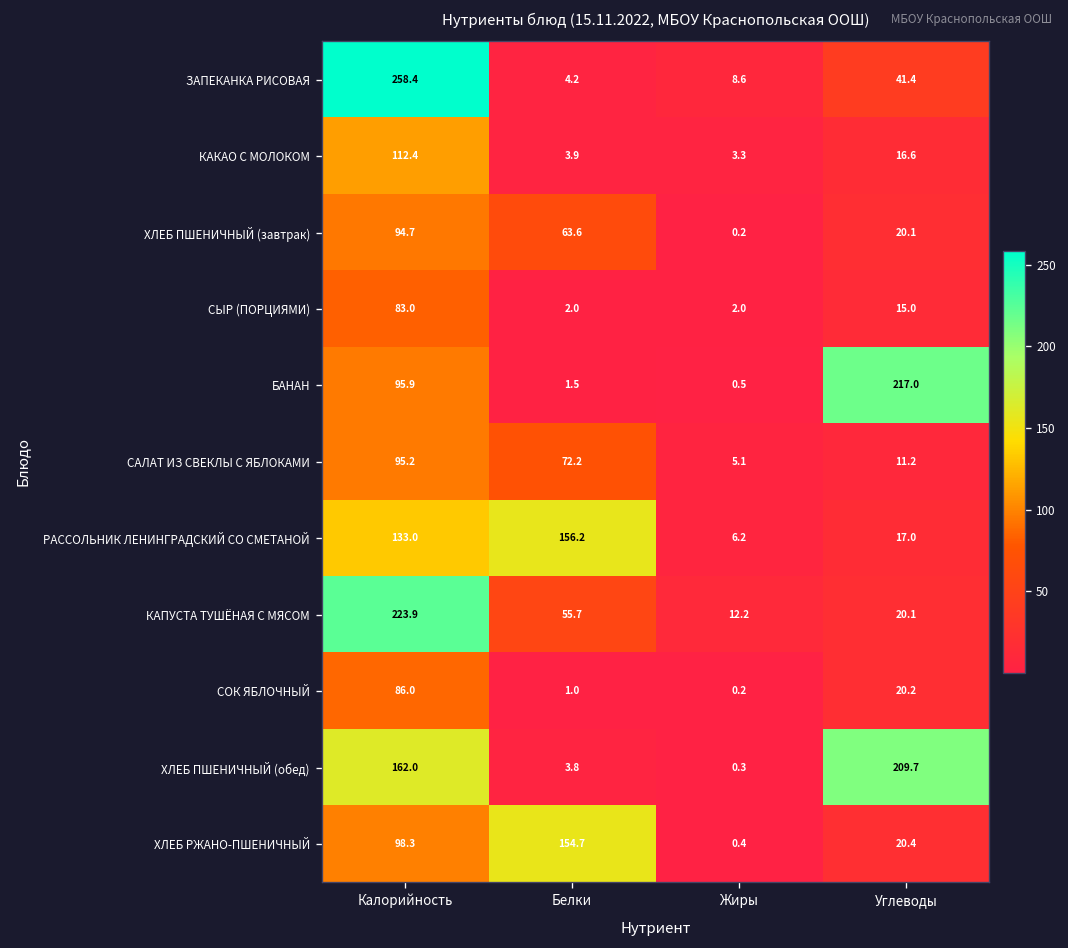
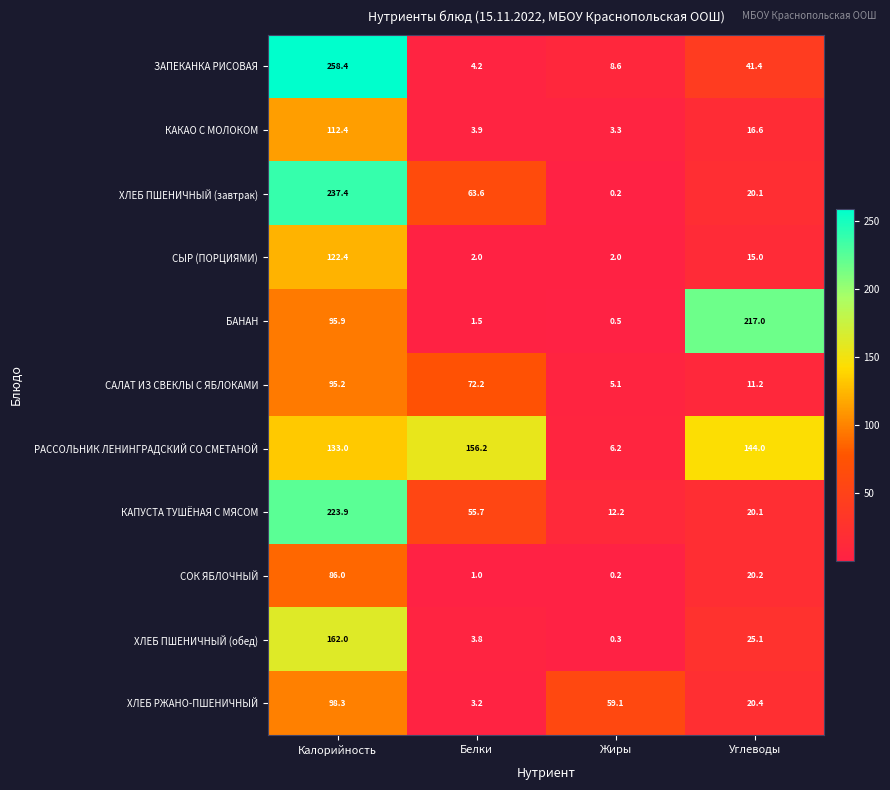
  {
    "ЗАПЕКАНКА РИСОВАЯ": {
      "Калорийность": 258.4,
      "Белки": 4.2,
      "Жиры": 8.6,
      "Углеводы": 41.4
    },
    "КАКАО С МОЛОКОМ": {
      "Калорийность": 112.4,
      "Белки": 3.9,
      "Жиры": 3.3,
      "Углеводы": 16.6
    },
    "ХЛЕБ ПШЕНИЧНЫЙ (завтрак)": {
-     "Калорийность": 94.7,
+     "Калорийность": 237.4,
      "Белки": 63.6,
      "Жиры": 0.2,
      "Углеводы": 20.1
    },
    "СЫР (ПОРЦИЯМИ)": {
-     "Калорийность": 83.0,
+     "Калорийность": 122.4,
      "Белки": 2.0,
      "Жиры": 2.0,
      "Углеводы": 15.0
    },
    "БАНАН": {
      "Калорийность": 95.9,
      "Белки": 1.5,
      "Жиры": 0.5,
      "Углеводы": 217.0
    },
    "САЛАТ ИЗ СВЕКЛЫ С ЯБЛОКАМИ": {
      "Калорийность": 95.2,
      "Белки": 72.2,
      "Жиры": 5.1,
      "Углеводы": 11.2
    },
    "РАССОЛЬНИК ЛЕНИНГРАДСКИЙ СО СМЕТАНОЙ": {
      "Калорийность": 133.0,
      "Белки": 156.2,
      "Жиры": 6.2,
-     "Углеводы": 17.0
+     "Углеводы": 144.0
    },
    "КАПУСТА ТУШЁНАЯ С МЯСОМ": {
      "Калорийность": 223.9,
      "Белки": 55.7,
      "Жиры": 12.2,
      "Углеводы": 20.1
    },
    "СОК ЯБЛОЧНЫЙ": {
      "Калорийность": 86.0,
      "Белки": 1.0,
      "Жиры": 0.2,
      "Углеводы": 20.2
    },
    "ХЛЕБ ПШЕНИЧНЫЙ (обед)": {
      "Калорийность": 162.0,
      "Белки": 3.8,
      "Жиры": 0.3,
-     "Углеводы": 209.7
+     "Углеводы": 25.1
    },
    "ХЛЕБ РЖАНО-ПШЕНИЧНЫЙ": {
      "Калорийность": 98.3,
-     "Белки": 154.7,
-     "Жиры": 0.4,
+     "Белки": 3.2,
+     "Жиры": 59.1,
      "Углеводы": 20.4
    }
  }
